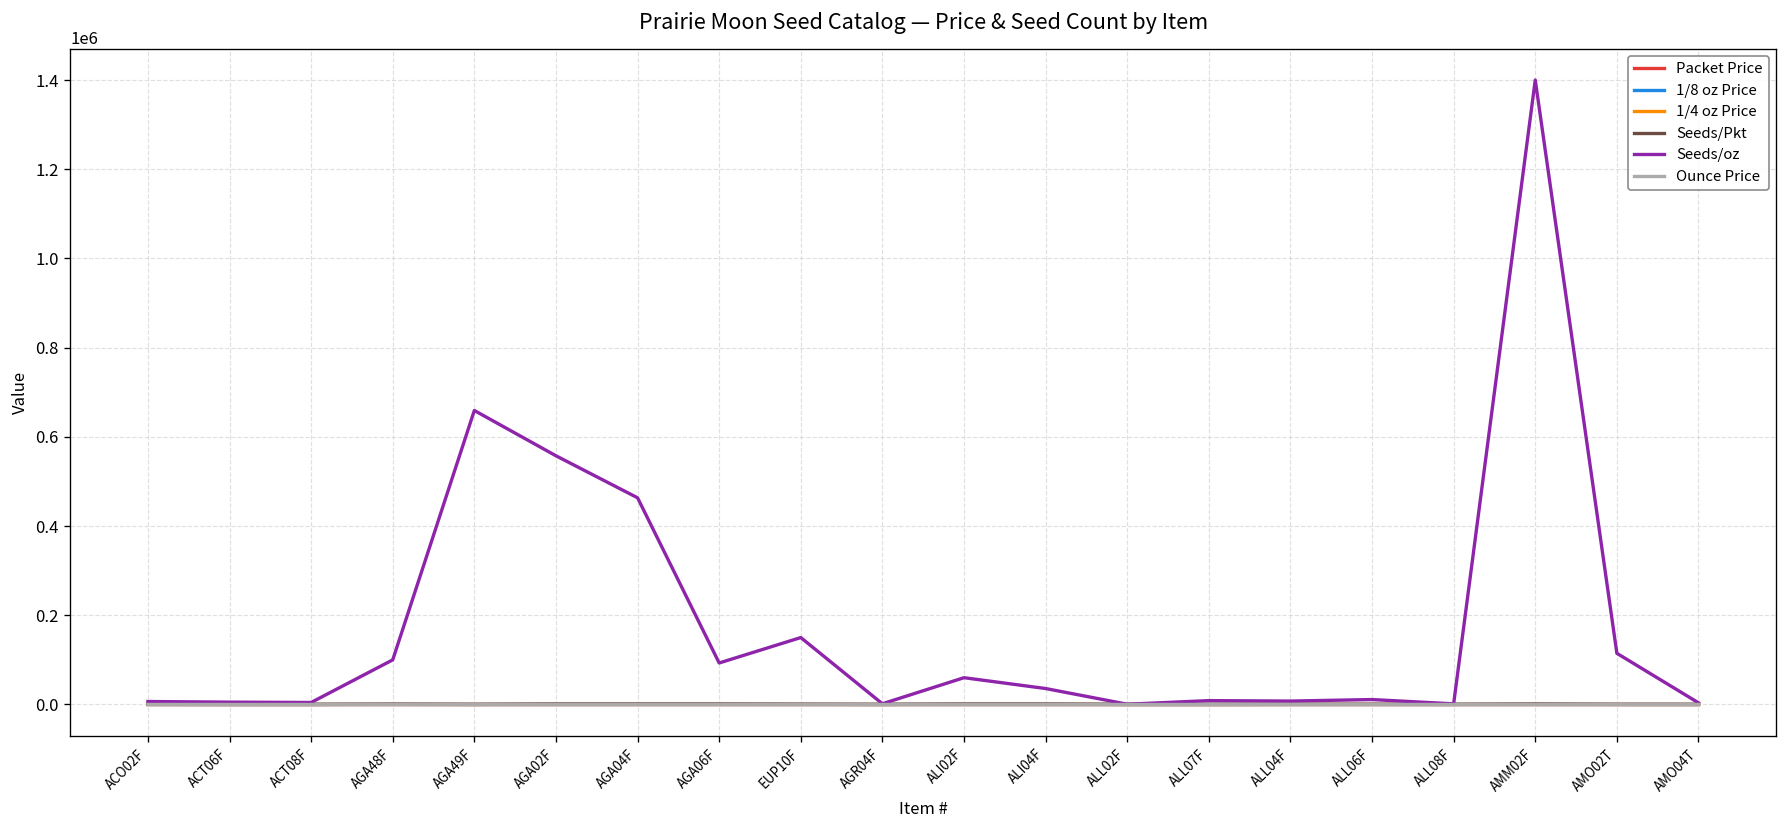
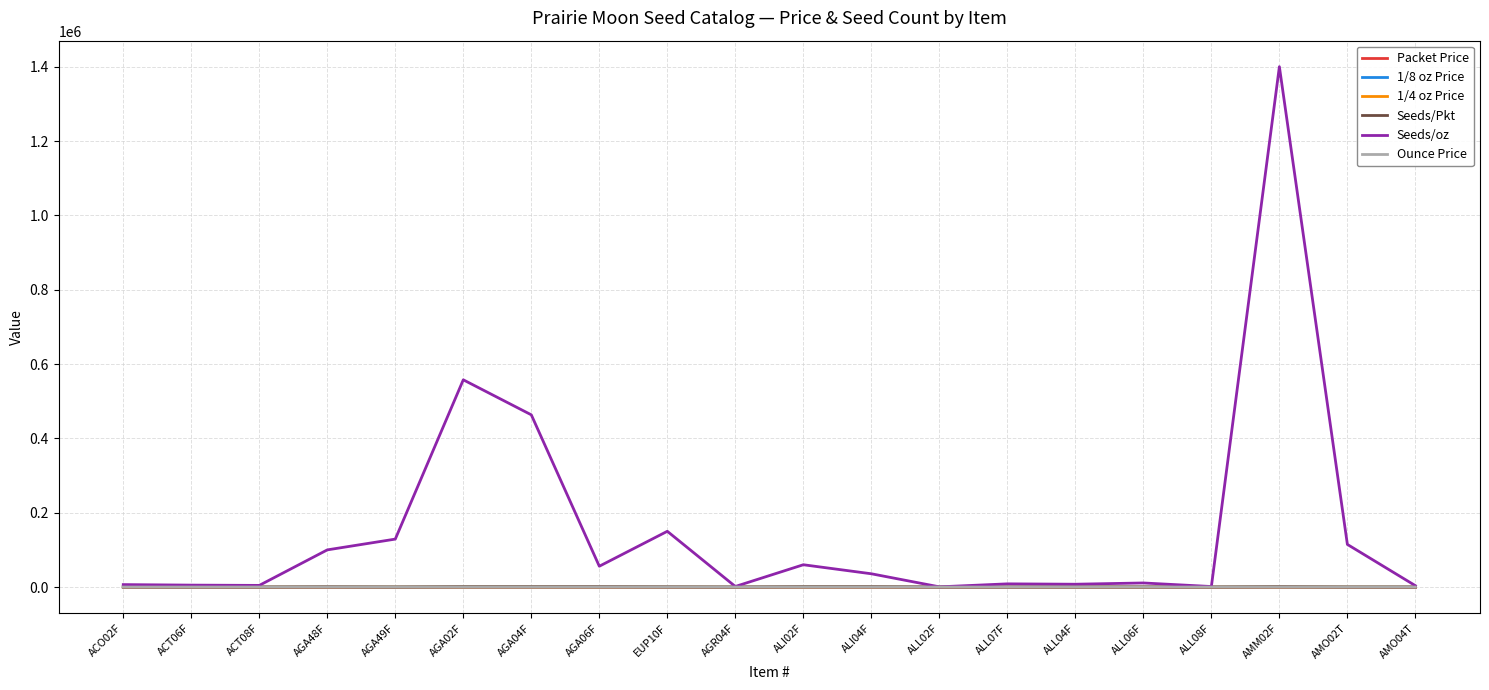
  {
    "Ounce Price": {
      "AGA48F": 0,
      "AGA49F": 0,
      "AGA02F": 0,
      "AGA04F": 0,
      "AGA06F": 0,
      "EUP10F": 0,
      "ALI02F": 0,
      "ALI04F": 0,
      "ALL07F": 0,
      "ALL04F": 0,
      "ALL06F": 0,
      "AMM02F": 0,
      "AMO02T": 0
    },
    "Seeds/oz": {
      "AGA48F": 100000,
-     "AGA49F": 660000,
+     "AGA49F": 130000,
      "AGA02F": 560000,
      "AGA04F": 460000,
-     "AGA06F": 90000,
+     "AGA06F": 60000,
      "EUP10F": 150000,
      "ALI02F": 60000,
      "ALI04F": 40000,
      "ALL07F": 10000,
      "ALL04F": 10000,
      "ALL06F": 10000,
      "AMM02F": 1400000,
      "AMO02T": 110000
    }
  }
